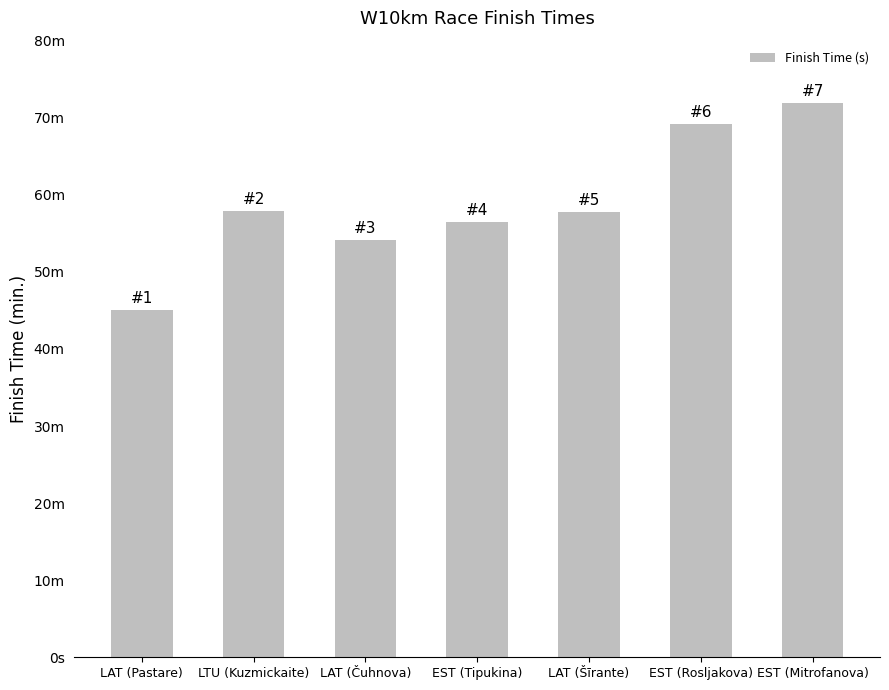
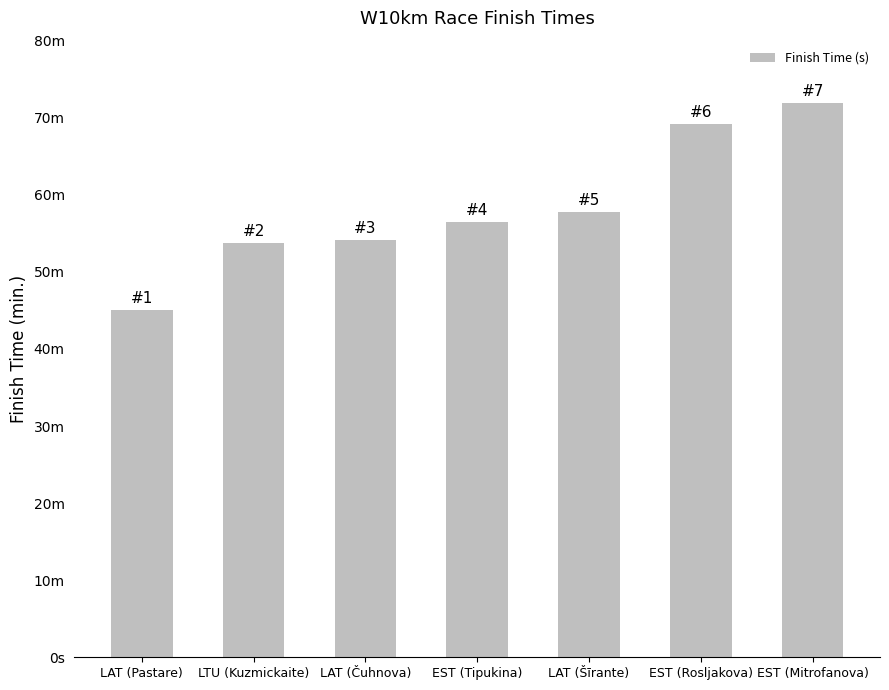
  {
-   "LTU (Kuzmickaite)": "58m"
+   "LTU (Kuzmickaite)": "54m"
  }
